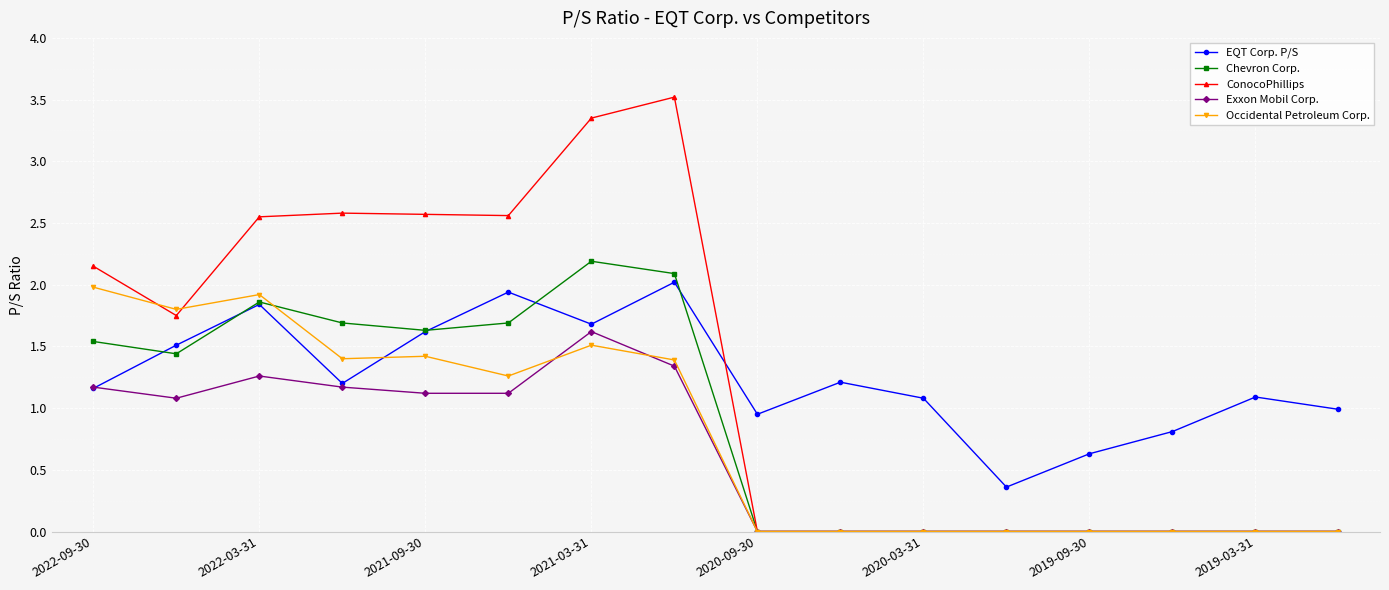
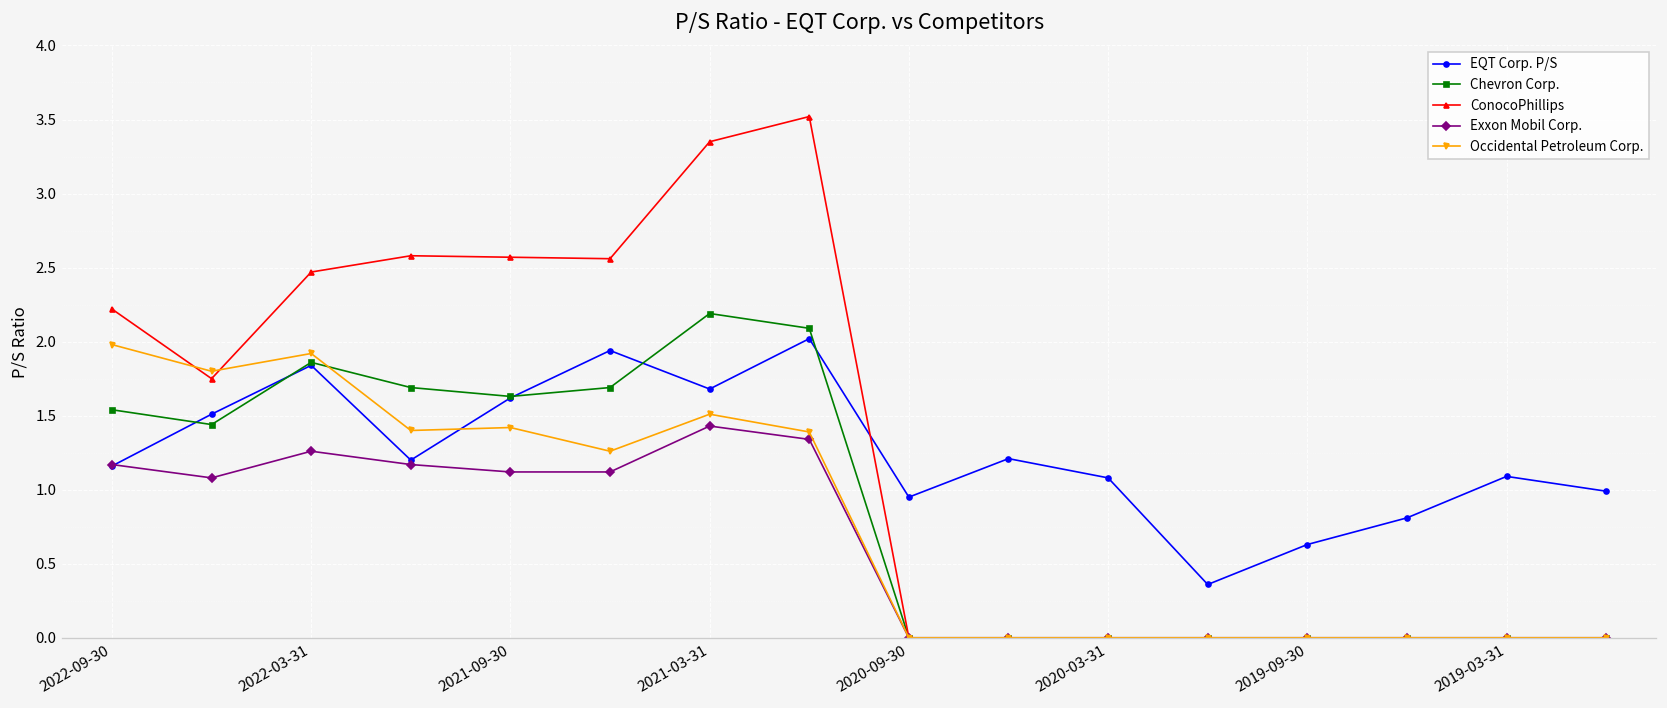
  {
    "EQT Corp. P/S": {
      "2021-03-31": 1.68,
      "2020-09-30": 0.95,
      "2020-03-31": 1.08,
      "2019-09-30": 0.63,
      "2019-03-31": 1.09
    },
    "Chevron Corp.": {
      "2022-09-30": 1.54,
      "2021-03-31": 2.19
    },
    "ConocoPhillips": {
-     "2022-09-30": 2.15,
-     "2022-03-31": 2.55,
+     "2022-09-30": 2.22,
+     "2022-03-31": 2.47,
      "2021-09-30": 2.57,
      "2021-03-31": 3.35
    },
    "Exxon Mobil Corp.": {
      "2022-03-31": 1.26,
      "2021-09-30": 1.12,
-     "2021-03-31": 1.62
+     "2021-03-31": 1.43
    },
    "Occidental Petroleum Corp.": {
      "2022-09-30": 1.98,
      "2022-03-31": 1.92,
      "2021-09-30": 1.42,
      "2021-03-31": 1.51
    }
  }
